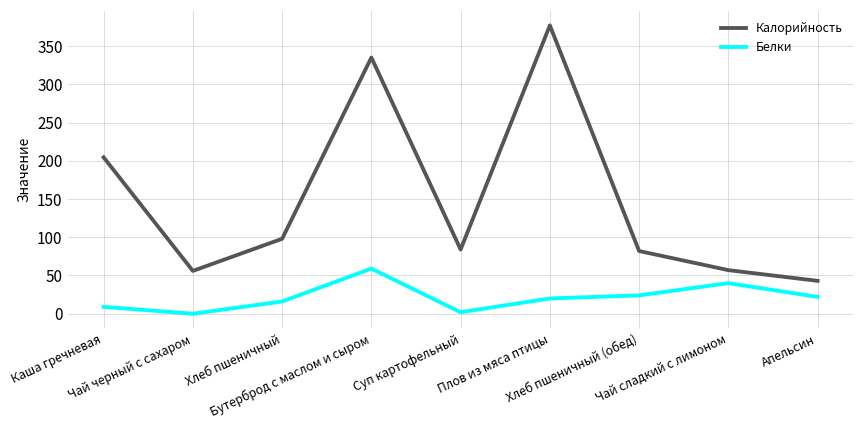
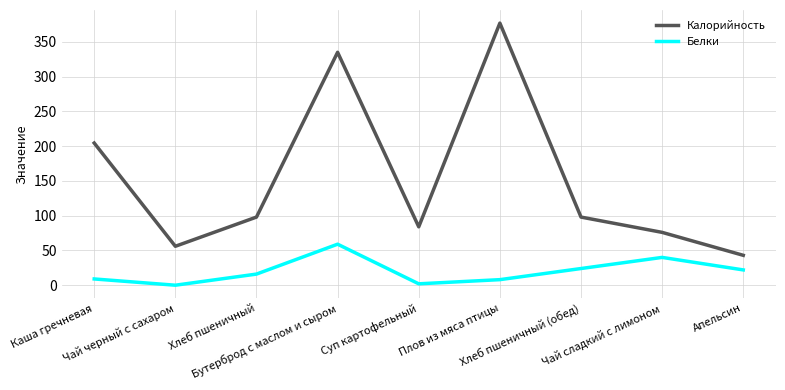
  {
    "Калорийность": {
      "Каша гречневая": 200,
      "Чай черный с сахаром": 60,
      "Хлеб пшеничный": 100,
      "Бутерброд с маслом и сыром": 340,
      "Суп картофельный": 80,
      "Плов из мяса птицы": 380,
-     "Хлеб пшеничный (обед)": 80,
-     "Чай сладкий с лимоном": 60,
+     "Хлеб пшеничный (обед)": 100,
+     "Чай сладкий с лимоном": 80,
      "Апельсин": 40
    },
    "Белки": {
      "Каша гречневая": 10,
      "Чай черный с сахаром": 0,
      "Хлеб пшеничный": 20,
      "Бутерброд с маслом и сыром": 60,
      "Суп картофельный": 0,
-     "Плов из мяса птицы": 20,
+     "Плов из мяса птицы": 10,
      "Хлеб пшеничный (обед)": 20,
      "Чай сладкий с лимоном": 40,
      "Апельсин": 20
    }
  }
